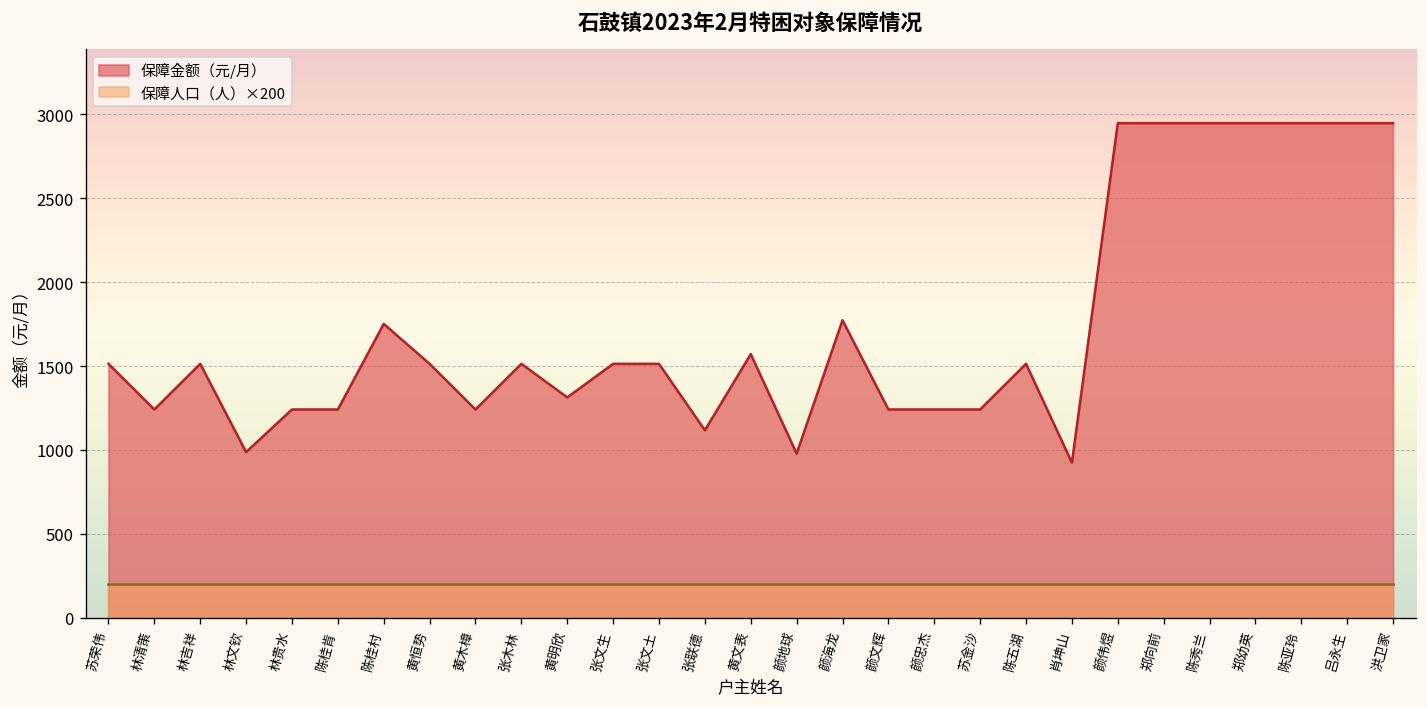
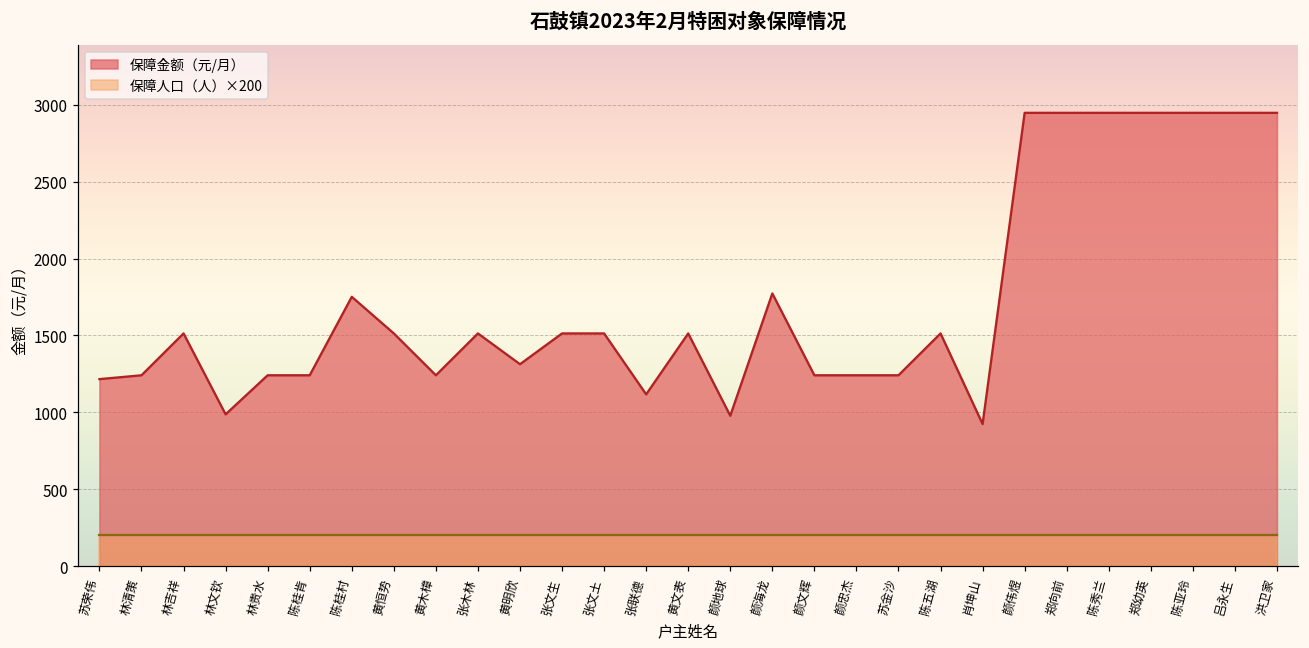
  {
    "保障金额（元/月）": {
-     "苏荣伟": 1510,
+     "苏荣伟": 1220,
      "林清策": 1240,
      "林吉祥": 1510,
      "林文钦": 990,
      "林贵水": 1240,
      "陈桂肯": 1240,
      "陈桂村": 1750,
      "黄恒势": 1510,
      "黄木樟": 1240,
      "张木林": 1510,
      "黄明欣": 1310,
      "张文生": 1510,
      "张文土": 1510,
      "张联德": 1120,
-     "黄文表": 1570,
+     "黄文表": 1510,
      "颜地球": 980,
      "颜海龙": 1770,
      "颜文辉": 1240,
      "颜忠杰": 1240,
      "苏金沙": 1240,
      "陈五湖": 1510,
      "肖坤山": 920,
      "颜伟煜": 2950,
      "郑向前": 2950,
      "陈秀兰": 2950,
      "郑幼英": 2950,
      "陈亚玲": 2950,
      "吕永生": 2950,
      "洪卫家": 2950
    },
    "保障人口（人）×200": {
      "苏荣伟": 200,
      "林清策": 200,
      "林吉祥": 200,
      "林文钦": 200,
      "林贵水": 200,
      "陈桂肯": 200,
      "陈桂村": 200,
      "黄恒势": 200,
      "黄木樟": 200,
      "张木林": 200,
      "黄明欣": 200,
      "张文生": 200,
      "张文土": 200,
      "张联德": 200,
      "黄文表": 200,
      "颜地球": 200,
      "颜海龙": 200,
      "颜文辉": 200,
      "颜忠杰": 200,
      "苏金沙": 200,
      "陈五湖": 200,
      "肖坤山": 200,
      "颜伟煜": 200,
      "郑向前": 200,
      "陈秀兰": 200,
      "郑幼英": 200,
      "陈亚玲": 200,
      "吕永生": 200,
      "洪卫家": 200
    }
  }
